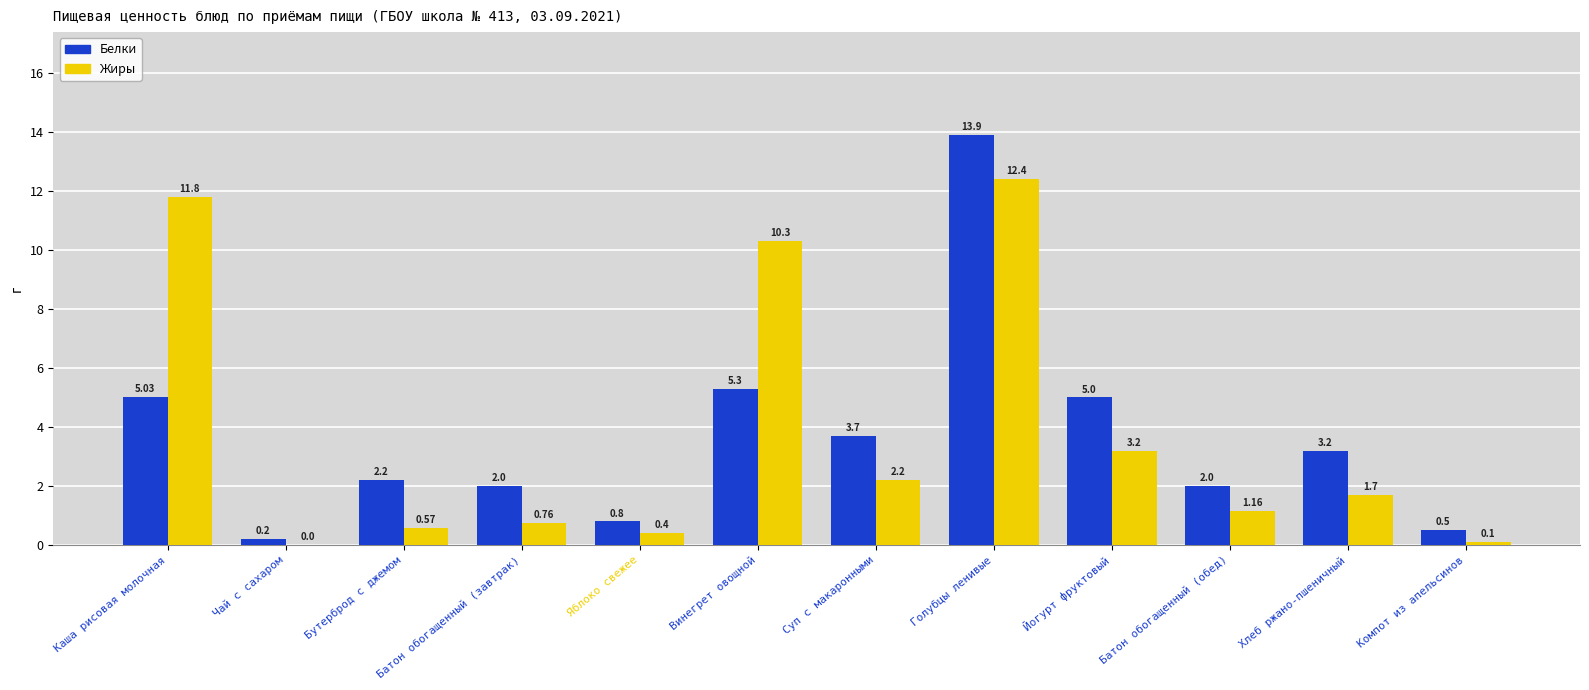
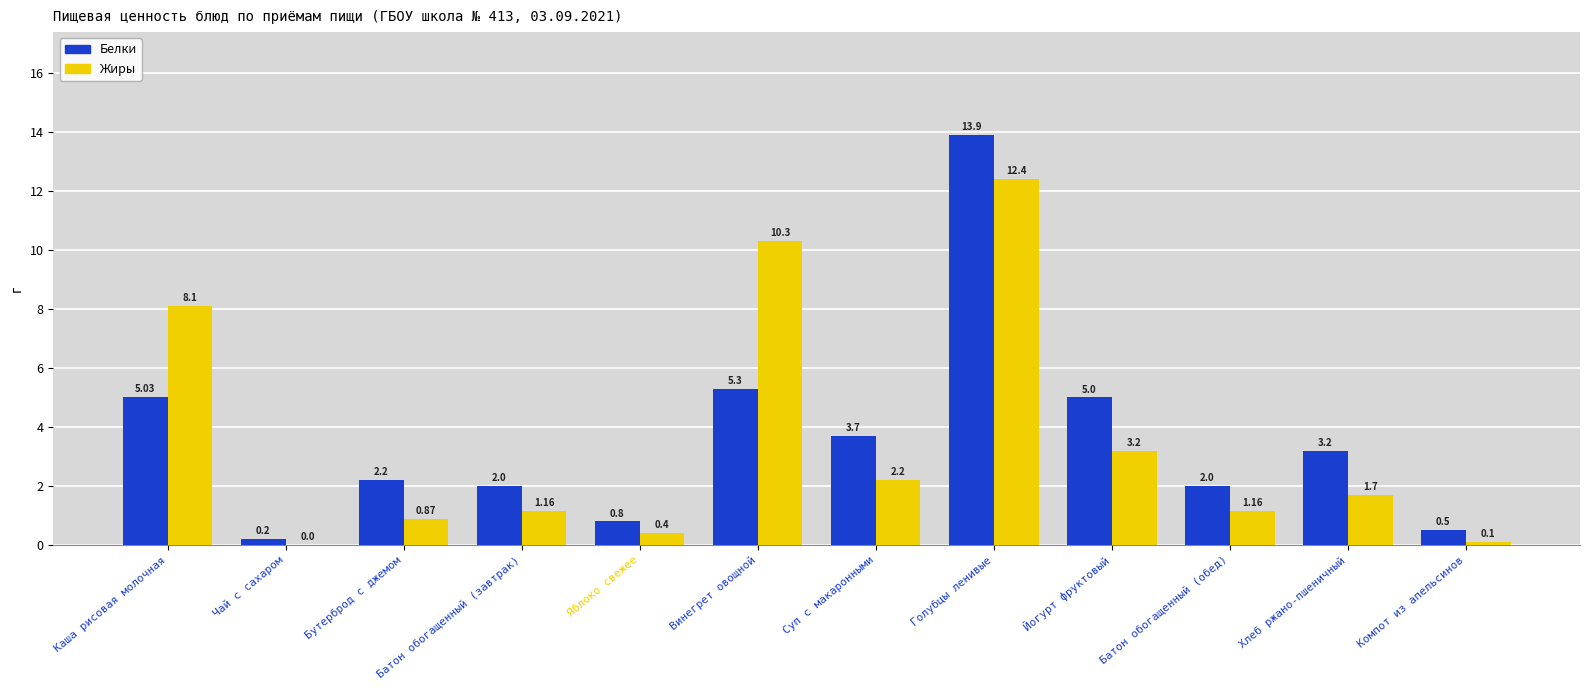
  {
    "Белки": {
      "Каша рисовая молочная": 5.03,
      "Чай с сахаром": 0.2,
      "Бутерброд с джемом": 2.2,
      "Батон обогащенный (завтрак)": 2.0,
      "Яблоко свежее": 0.8,
      "Винегрет овощной": 5.3,
      "Суп с макаронными": 3.7,
      "Голубцы ленивые": 13.9,
      "Йогурт фруктовый": 5.0,
      "Батон обогащенный (обед)": 2.0,
      "Хлеб ржано-пшеничный": 3.2,
      "Компот из апельсинов": 0.5
    },
    "Жиры": {
-     "Каша рисовая молочная": 11.8,
+     "Каша рисовая молочная": 8.1,
      "Чай с сахаром": 0.0,
-     "Бутерброд с джемом": 0.57,
-     "Батон обогащенный (завтрак)": 0.76,
+     "Бутерброд с джемом": 0.87,
+     "Батон обогащенный (завтрак)": 1.16,
      "Яблоко свежее": 0.4,
      "Винегрет овощной": 10.3,
      "Суп с макаронными": 2.2,
      "Голубцы ленивые": 12.4,
      "Йогурт фруктовый": 3.2,
      "Батон обогащенный (обед)": 1.16,
      "Хлеб ржано-пшеничный": 1.7,
      "Компот из апельсинов": 0.1
    }
  }
